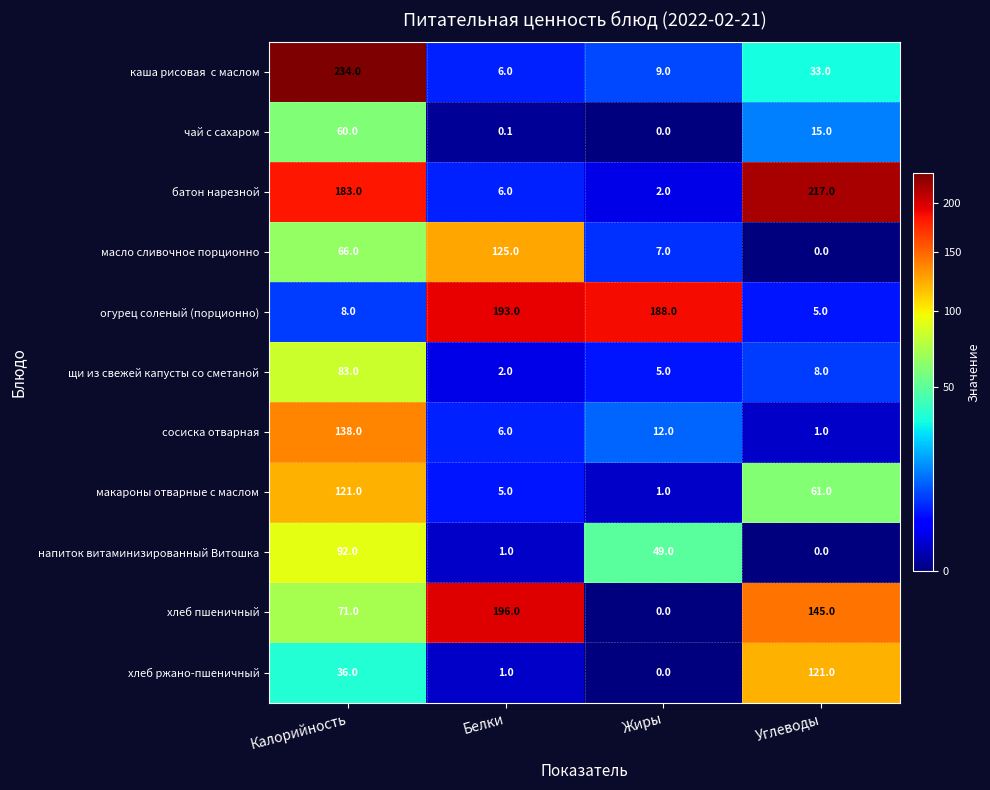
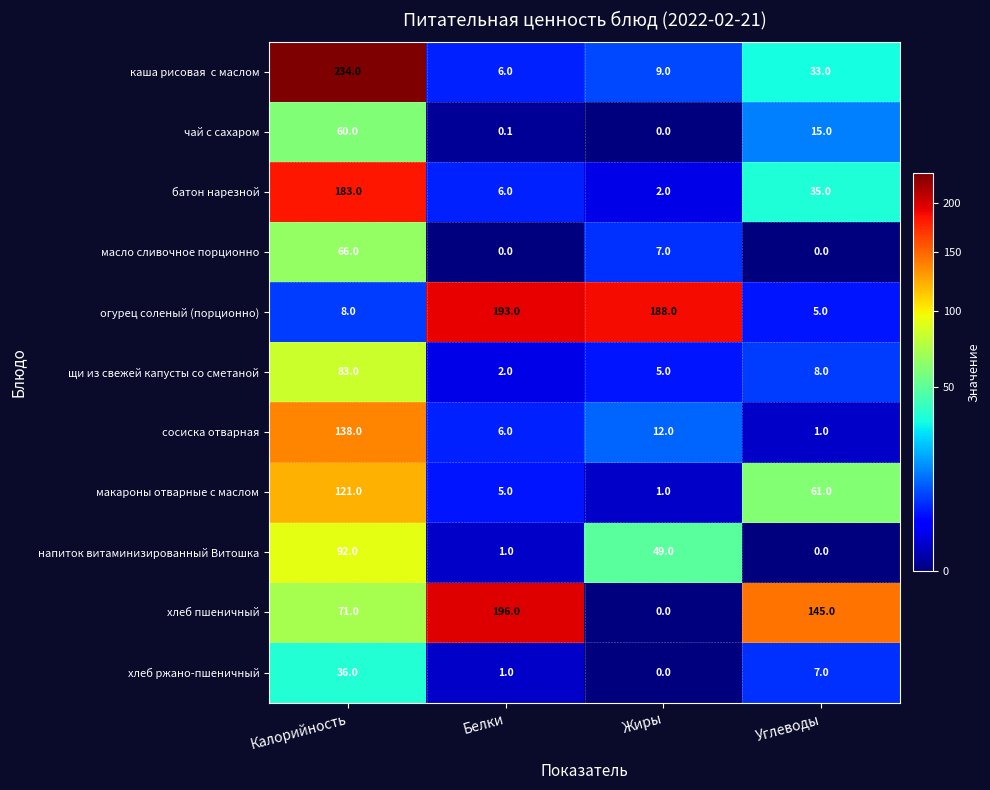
  {
    "каша рисовая с маслом": {
      "Калорийность": 234.0,
      "Белки": 6.0,
      "Жиры": 9.0,
      "Углеводы": 33.0
    },
    "чай с сахаром": {
      "Калорийность": 60.0,
      "Белки": 0.1,
      "Жиры": 0.0,
      "Углеводы": 15.0
    },
    "батон нарезной": {
      "Калорийность": 183.0,
      "Белки": 6.0,
      "Жиры": 2.0,
-     "Углеводы": 217.0
+     "Углеводы": 35.0
    },
    "масло сливочное порционно": {
      "Калорийность": 66.0,
-     "Белки": 125.0,
+     "Белки": 0.0,
      "Жиры": 7.0,
      "Углеводы": 0.0
    },
    "огурец соленый (порционно)": {
      "Калорийность": 8.0,
      "Белки": 193.0,
      "Жиры": 188.0,
      "Углеводы": 5.0
    },
    "щи из свежей капусты со сметаной": {
      "Калорийность": 83.0,
      "Белки": 2.0,
      "Жиры": 5.0,
      "Углеводы": 8.0
    },
    "сосиска отварная": {
      "Калорийность": 138.0,
      "Белки": 6.0,
      "Жиры": 12.0,
      "Углеводы": 1.0
    },
    "макароны отварные с маслом": {
      "Калорийность": 121.0,
      "Белки": 5.0,
      "Жиры": 1.0,
      "Углеводы": 61.0
    },
    "напиток витаминизированный Витошка": {
      "Калорийность": 92.0,
      "Белки": 1.0,
      "Жиры": 49.0,
      "Углеводы": 0.0
    },
    "хлеб пшеничный": {
      "Калорийность": 71.0,
      "Белки": 196.0,
      "Жиры": 0.0,
      "Углеводы": 145.0
    },
    "хлеб ржано-пшеничный": {
      "Калорийность": 36.0,
      "Белки": 1.0,
      "Жиры": 0.0,
-     "Углеводы": 121.0
+     "Углеводы": 7.0
    }
  }
